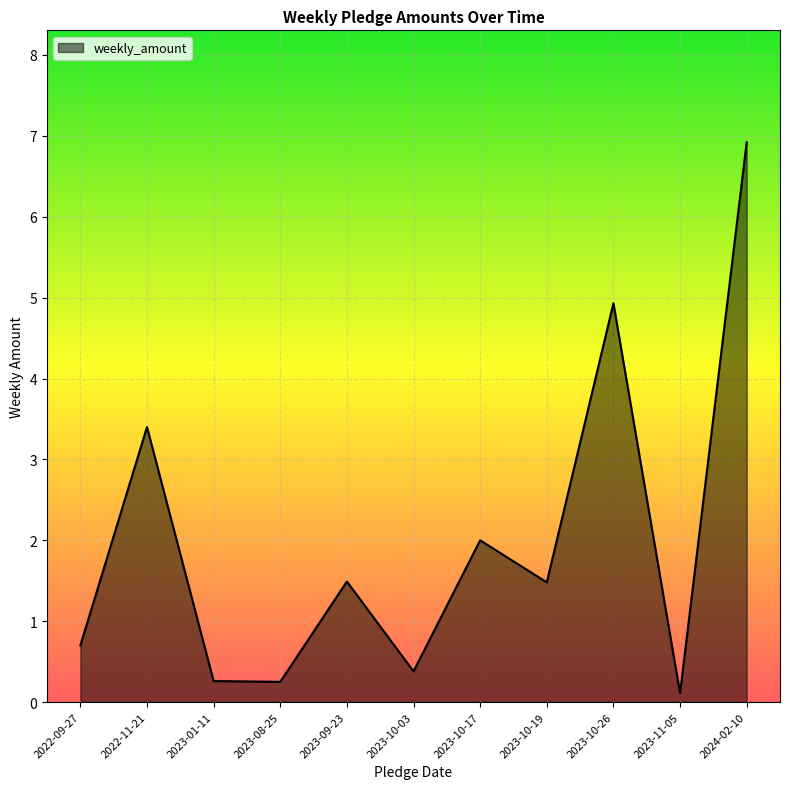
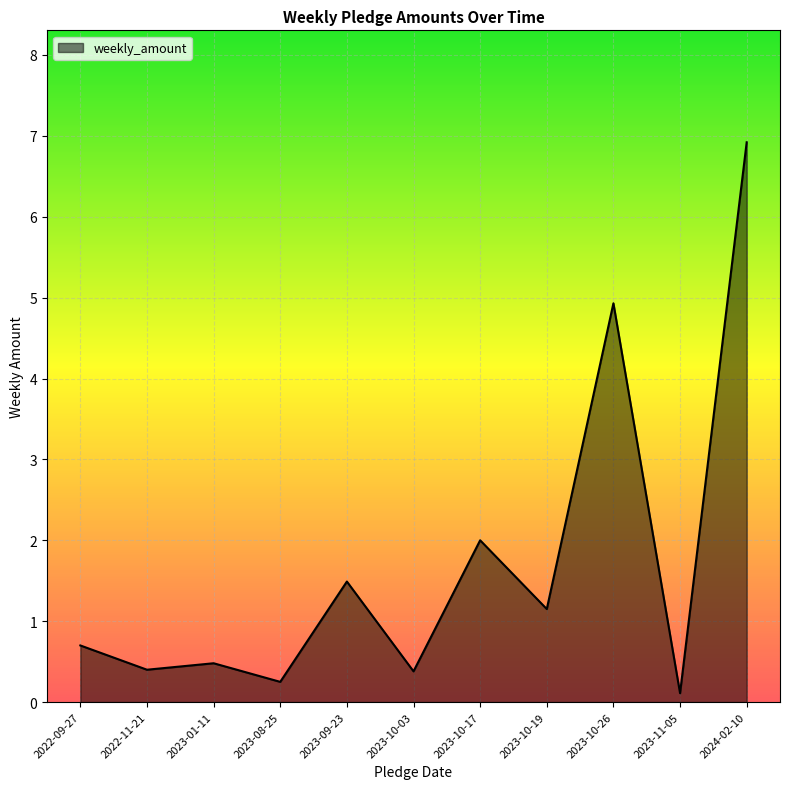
  {
    "2022-09-27": 0.7,
-   "2022-11-21": 3.4,
-   "2023-01-11": 0.3,
+   "2022-11-21": 0.4,
+   "2023-01-11": 0.5,
    "2023-08-25": 0.3,
    "2023-09-23": 1.5,
    "2023-10-03": 0.4,
    "2023-10-17": 2.0,
-   "2023-10-19": 1.5,
+   "2023-10-19": 1.2,
    "2023-10-26": 4.9,
    "2023-11-05": 0.1,
    "2024-02-10": 6.9
  }
